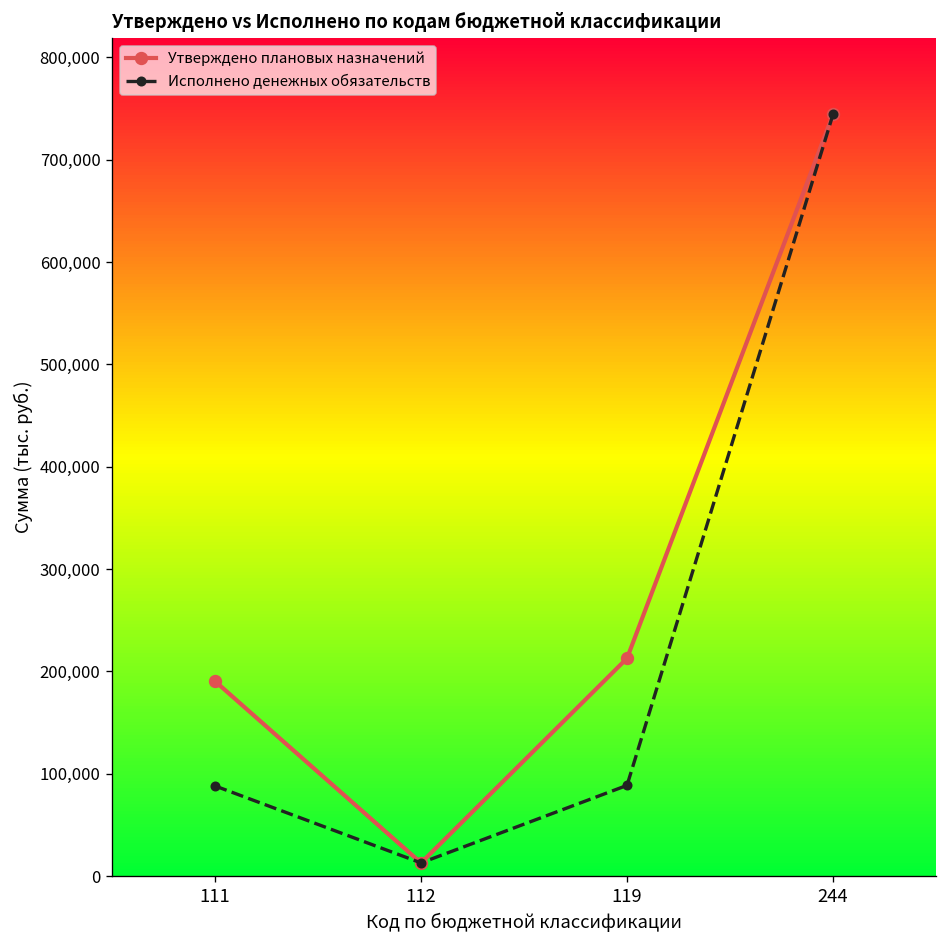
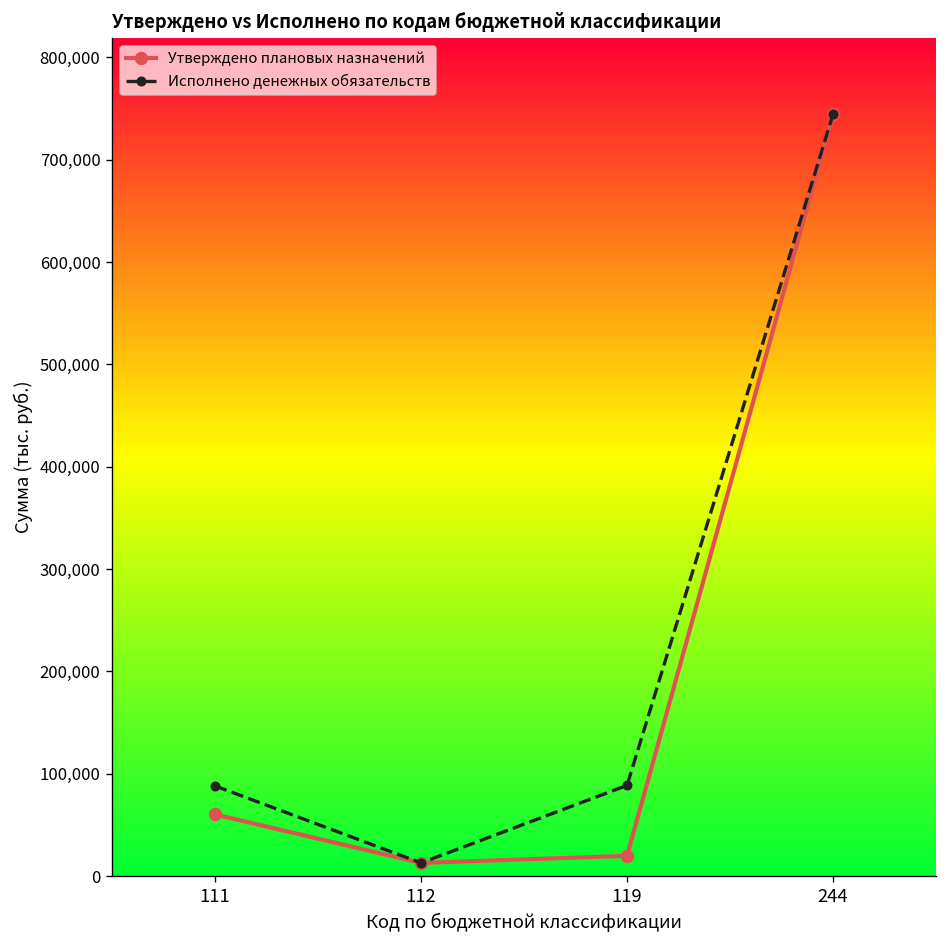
  {
    "Утверждено плановых назначений": {
-     "111": "190,000",
-     "119": "210,000"
+     "111": "60,000",
+     "119": "20,000"
    },
    "Исполнено денежных обязательств": {
      "111": "90,000",
      "119": "90,000"
    }
  }
